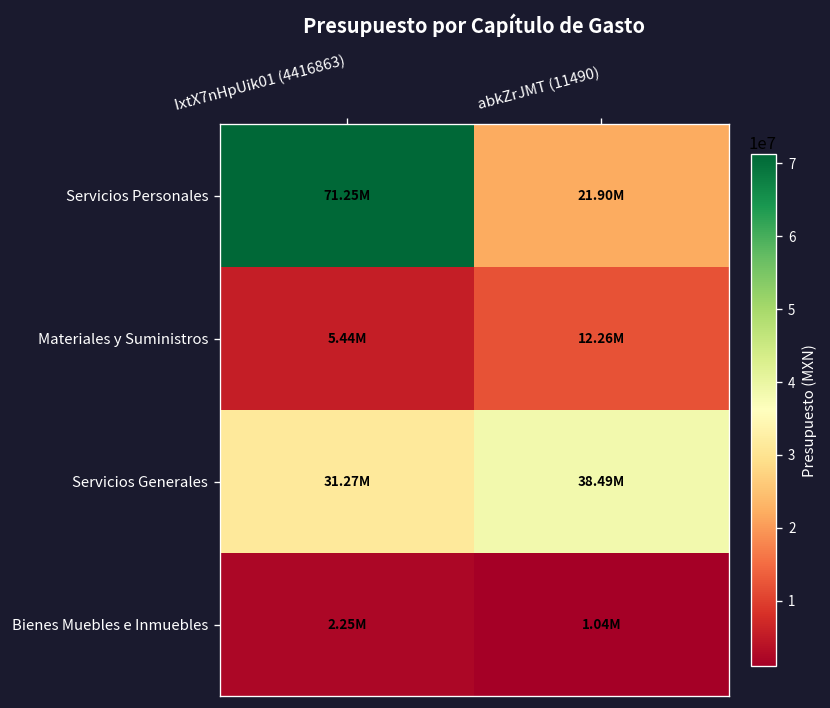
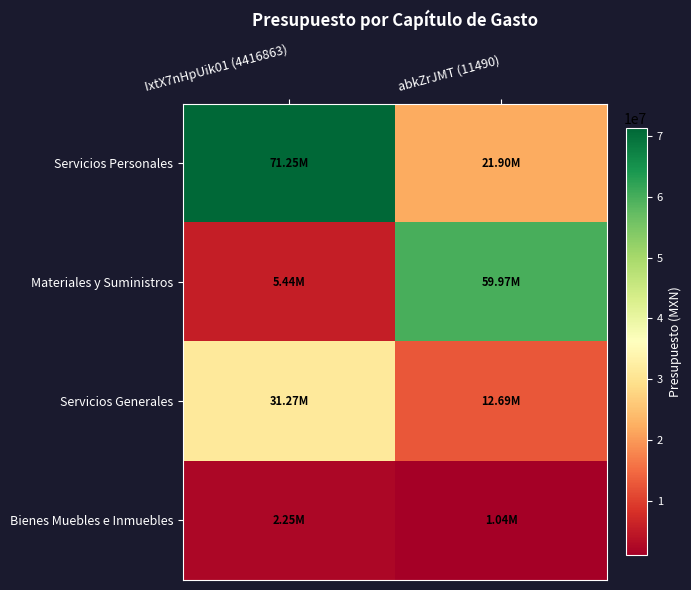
  {
    "Servicios Personales": {
      "IxtX7nHpUik01 (4416863)": "71.25M",
      "abkZrJMT (11490)": "21.90M"
    },
    "Materiales y Suministros": {
      "IxtX7nHpUik01 (4416863)": "5.44M",
-     "abkZrJMT (11490)": "12.26M"
+     "abkZrJMT (11490)": "59.97M"
    },
    "Servicios Generales": {
      "IxtX7nHpUik01 (4416863)": "31.27M",
-     "abkZrJMT (11490)": "38.49M"
+     "abkZrJMT (11490)": "12.69M"
    },
    "Bienes Muebles e Inmuebles": {
      "IxtX7nHpUik01 (4416863)": "2.25M",
      "abkZrJMT (11490)": "1.04M"
    }
  }
